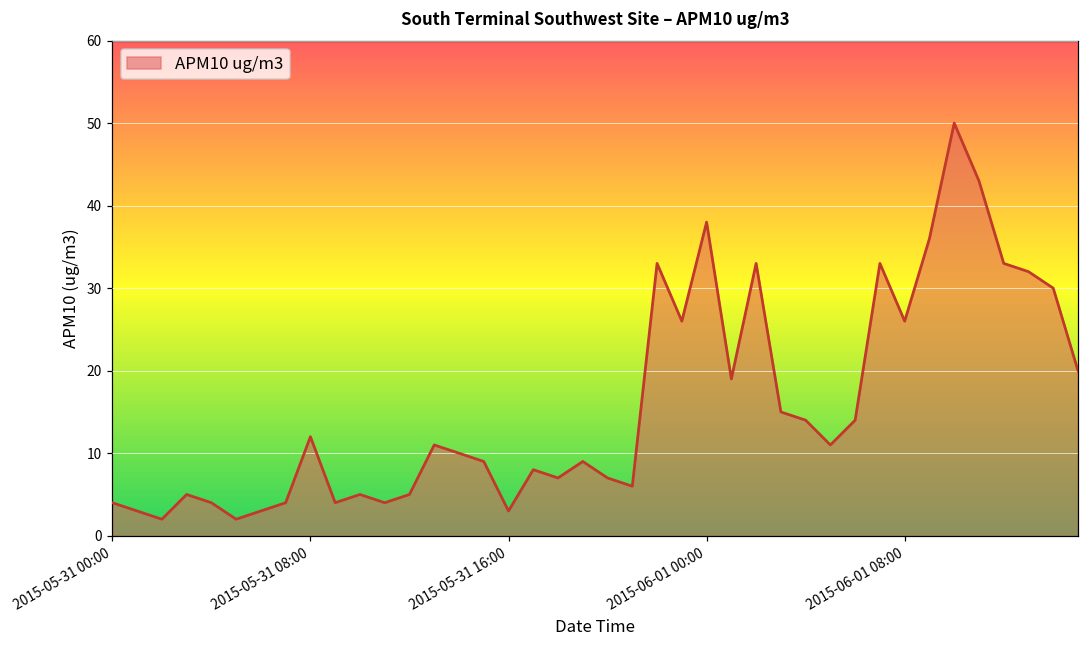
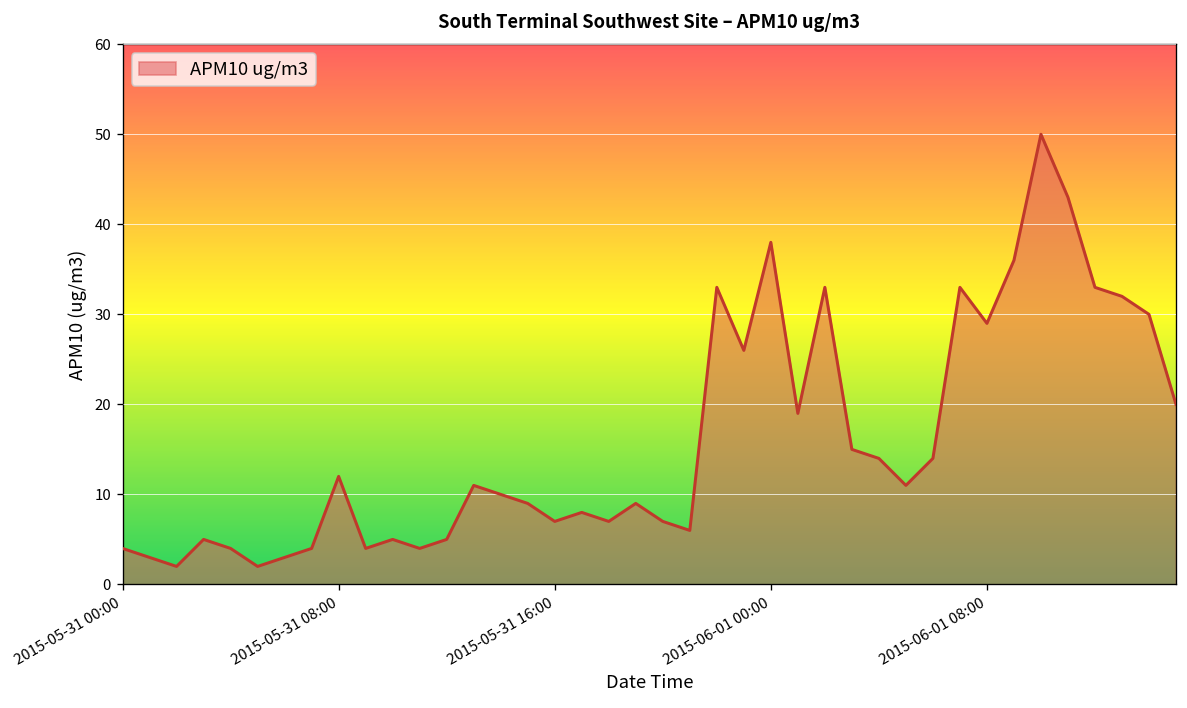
  {
    "2015-05-31 00:00": 4,
    "2015-05-31 08:00": 12,
-   "2015-05-31 16:00": 3,
+   "2015-05-31 16:00": 7,
    "2015-06-01 00:00": 38,
-   "2015-06-01 08:00": 26
+   "2015-06-01 08:00": 29
  }
